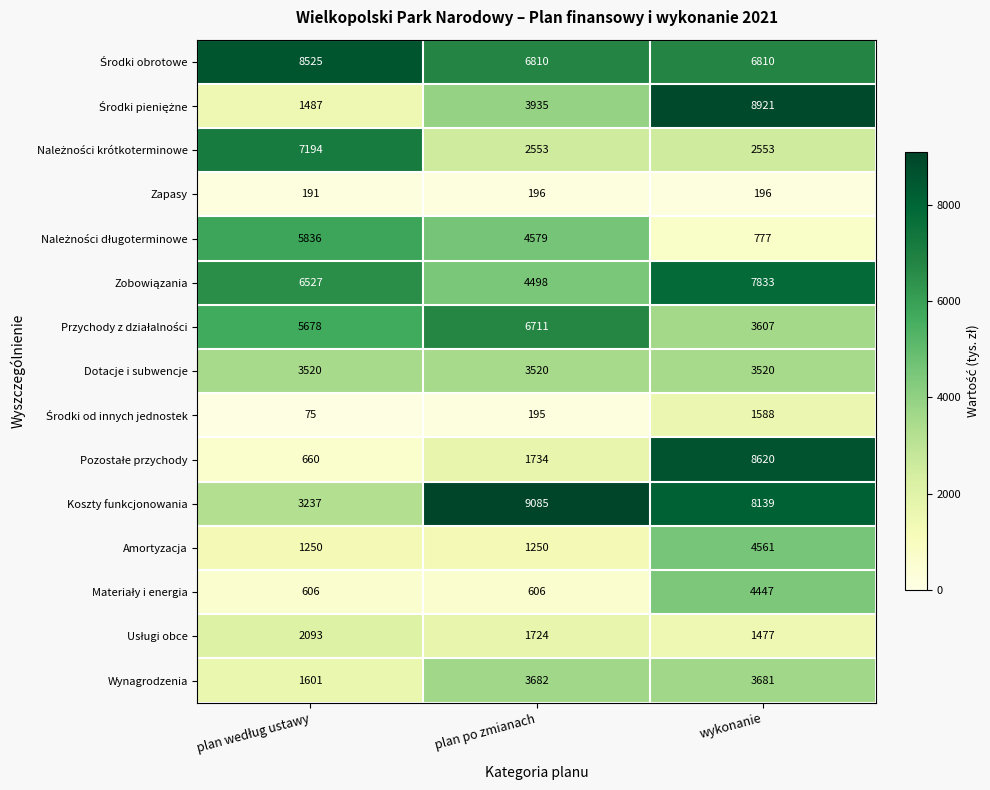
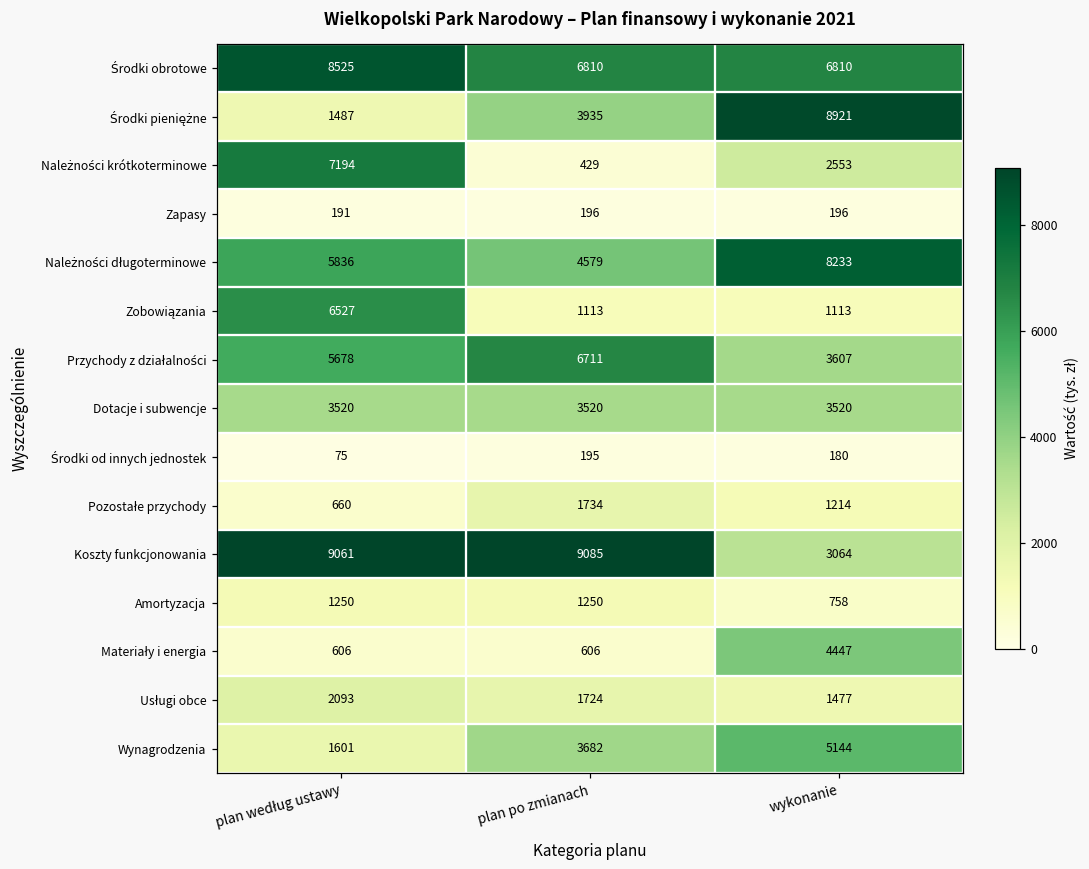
  {
    "Środki obrotowe": {
      "plan według ustawy": 8525,
      "plan po zmianach": 6810,
      "wykonanie": 6810
    },
    "Środki pieniężne": {
      "plan według ustawy": 1487,
      "plan po zmianach": 3935,
      "wykonanie": 8921
    },
    "Należności krótkoterminowe": {
      "plan według ustawy": 7194,
-     "plan po zmianach": 2553,
+     "plan po zmianach": 429,
      "wykonanie": 2553
    },
    "Zapasy": {
      "plan według ustawy": 191,
      "plan po zmianach": 196,
      "wykonanie": 196
    },
    "Należności długoterminowe": {
      "plan według ustawy": 5836,
      "plan po zmianach": 4579,
-     "wykonanie": 777
+     "wykonanie": 8233
    },
    "Zobowiązania": {
      "plan według ustawy": 6527,
-     "plan po zmianach": 4498,
-     "wykonanie": 7833
+     "plan po zmianach": 1113,
+     "wykonanie": 1113
    },
    "Przychody z działalności": {
      "plan według ustawy": 5678,
      "plan po zmianach": 6711,
      "wykonanie": 3607
    },
    "Dotacje i subwencje": {
      "plan według ustawy": 3520,
      "plan po zmianach": 3520,
      "wykonanie": 3520
    },
    "Środki od innych jednostek": {
      "plan według ustawy": 75,
      "plan po zmianach": 195,
-     "wykonanie": 1588
+     "wykonanie": 180
    },
    "Pozostałe przychody": {
      "plan według ustawy": 660,
      "plan po zmianach": 1734,
-     "wykonanie": 8620
+     "wykonanie": 1214
    },
    "Koszty funkcjonowania": {
-     "plan według ustawy": 3237,
+     "plan według ustawy": 9061,
      "plan po zmianach": 9085,
-     "wykonanie": 8139
+     "wykonanie": 3064
    },
    "Amortyzacja": {
      "plan według ustawy": 1250,
      "plan po zmianach": 1250,
-     "wykonanie": 4561
+     "wykonanie": 758
    },
    "Materiały i energia": {
      "plan według ustawy": 606,
      "plan po zmianach": 606,
      "wykonanie": 4447
    },
    "Usługi obce": {
      "plan według ustawy": 2093,
      "plan po zmianach": 1724,
      "wykonanie": 1477
    },
    "Wynagrodzenia": {
      "plan według ustawy": 1601,
      "plan po zmianach": 3682,
-     "wykonanie": 3681
+     "wykonanie": 5144
    }
  }
